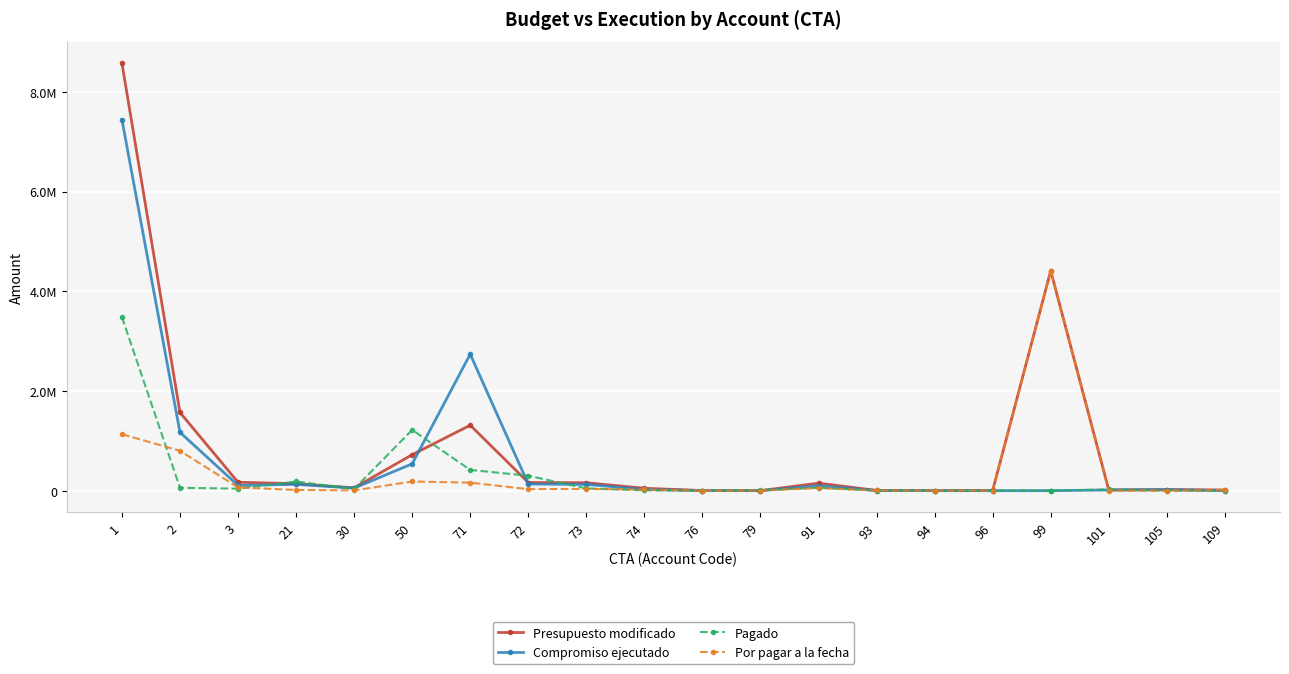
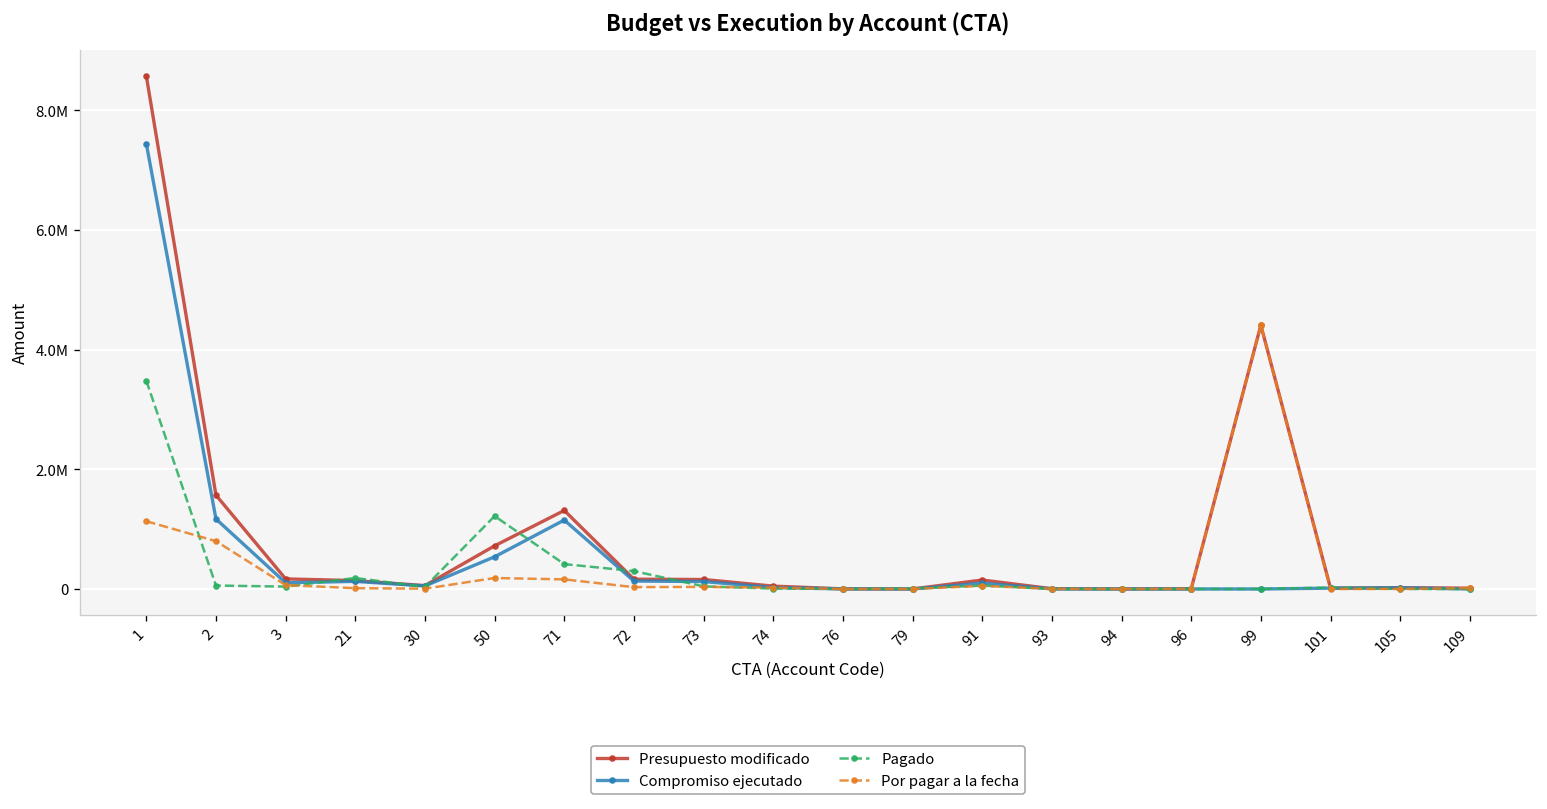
  {
    "Presupuesto modificado": {
      "1": 8600000,
      "2": 1600000,
      "3": 200000,
      "50": 700000,
      "71": 1300000
    },
    "Compromiso ejecutado": {
      "1": 7400000,
      "2": 1200000,
      "50": 500000,
-     "71": 2700000
+     "71": 1200000
    },
    "Pagado": {
      "1": 3500000,
      "2": 100000,
      "50": 1200000,
      "71": 400000,
      "72": 300000
    },
    "Por pagar a la fecha": {
      "1": 1100000,
      "2": 800000,
      "21": 0,
      "50": 200000,
      "71": 200000,
      "72": 0
    }
  }
